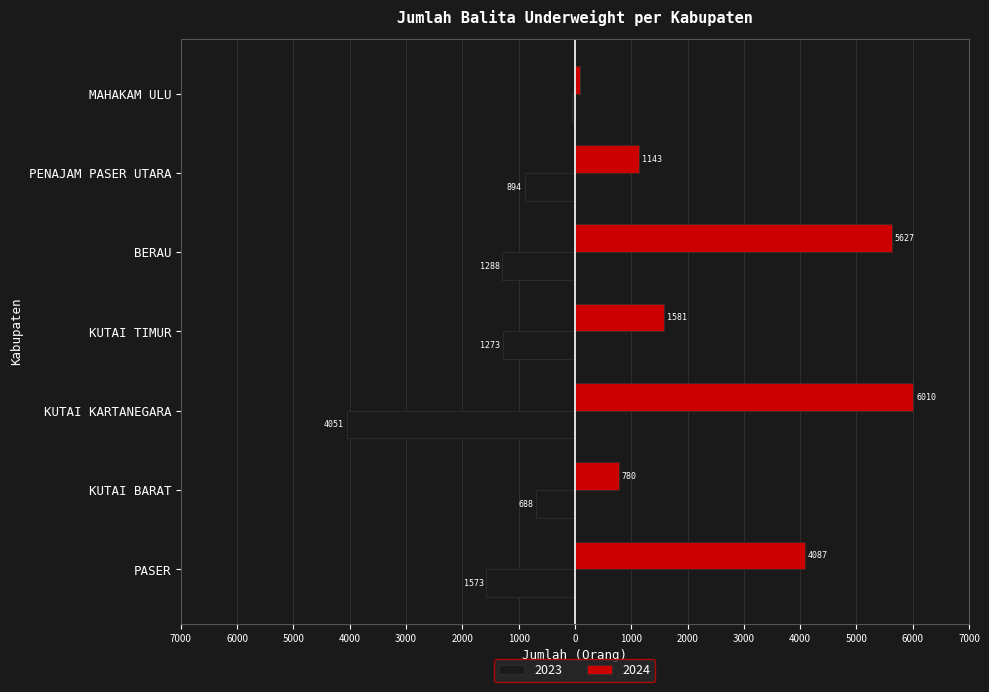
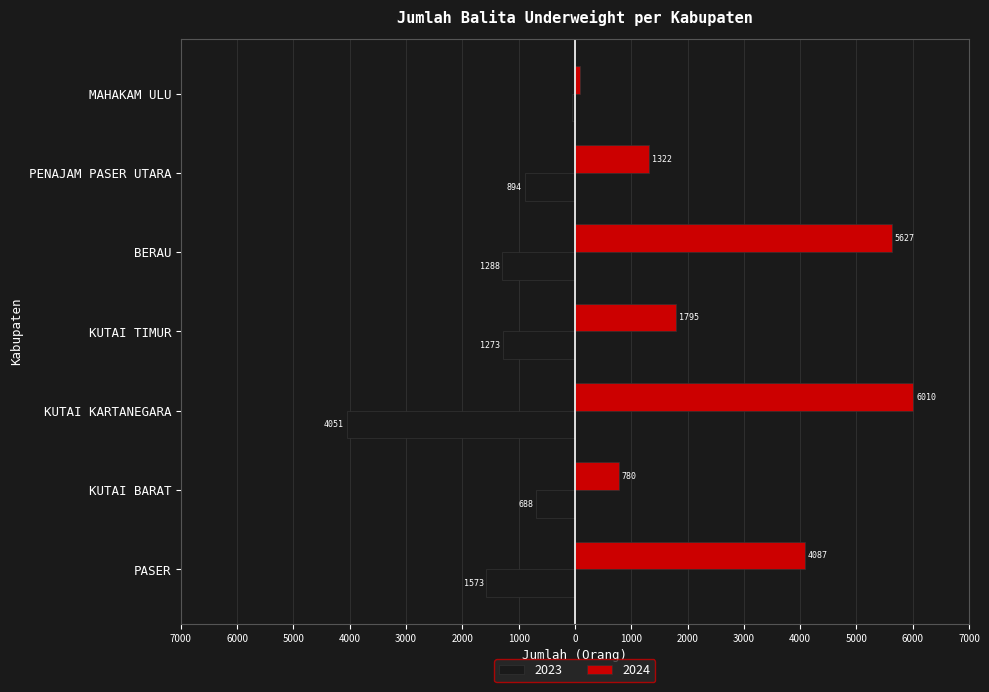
  {
    "2024": {
-     "PENAJAM PASER UTARA": 1143,
+     "PENAJAM PASER UTARA": 1322,
      "BERAU": 5627,
-     "KUTAI TIMUR": 1581,
+     "KUTAI TIMUR": 1795,
      "KUTAI KARTANEGARA": 6010,
      "KUTAI BARAT": 780,
      "PASER": 4087
    }
  }
